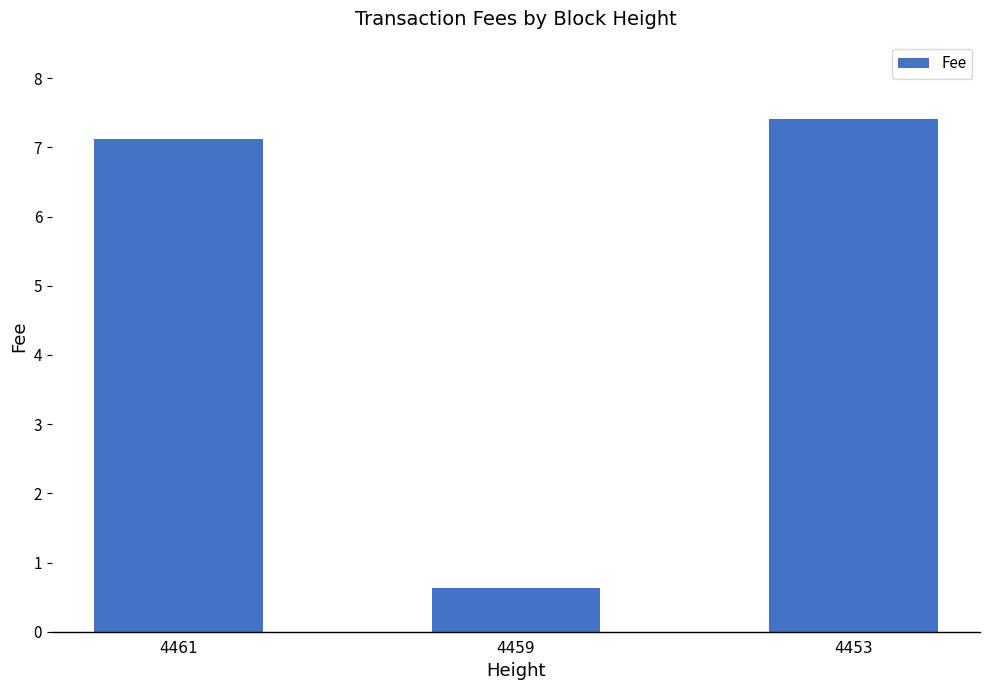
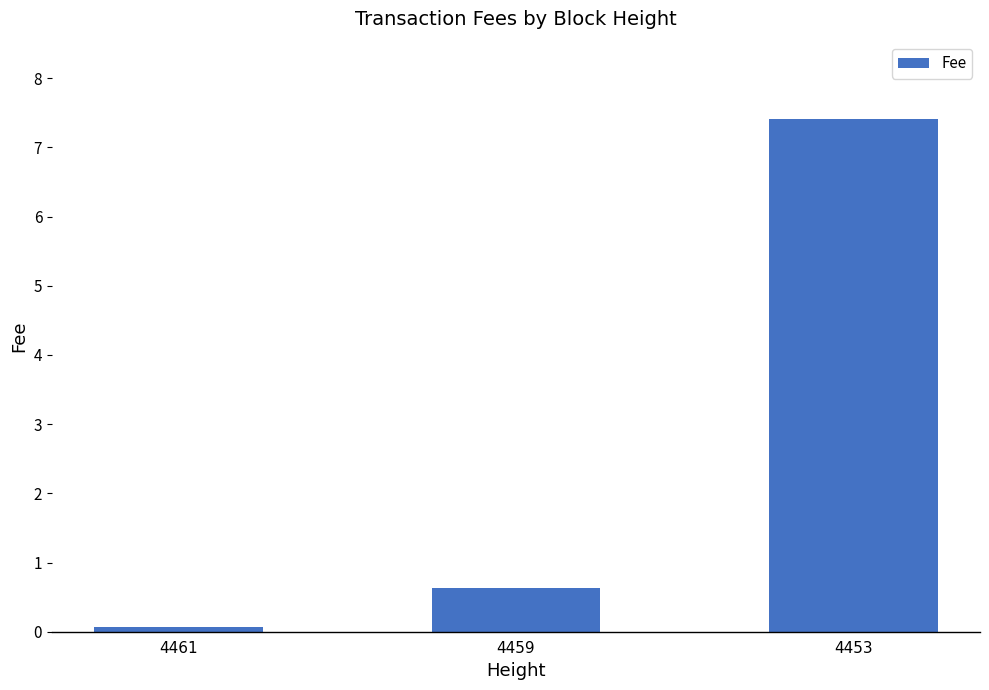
  {
-   "4461": 7.1,
+   "4461": 0.1,
    "4459": 0.6,
    "4453": 7.4
  }
